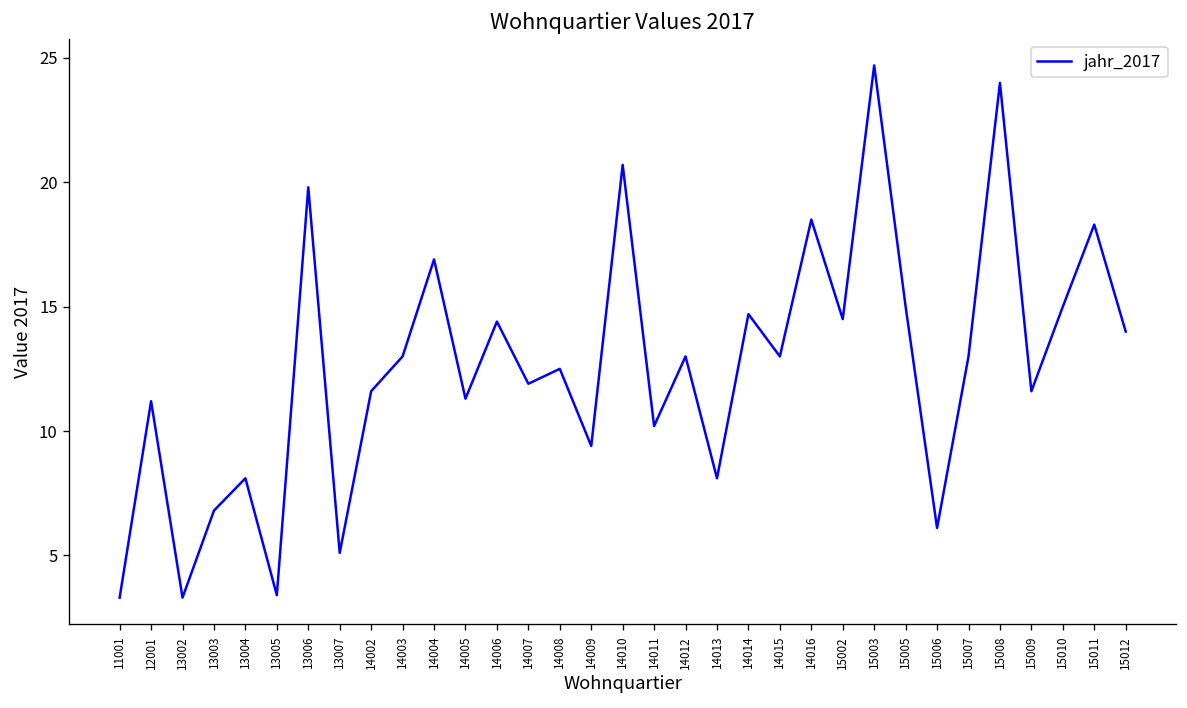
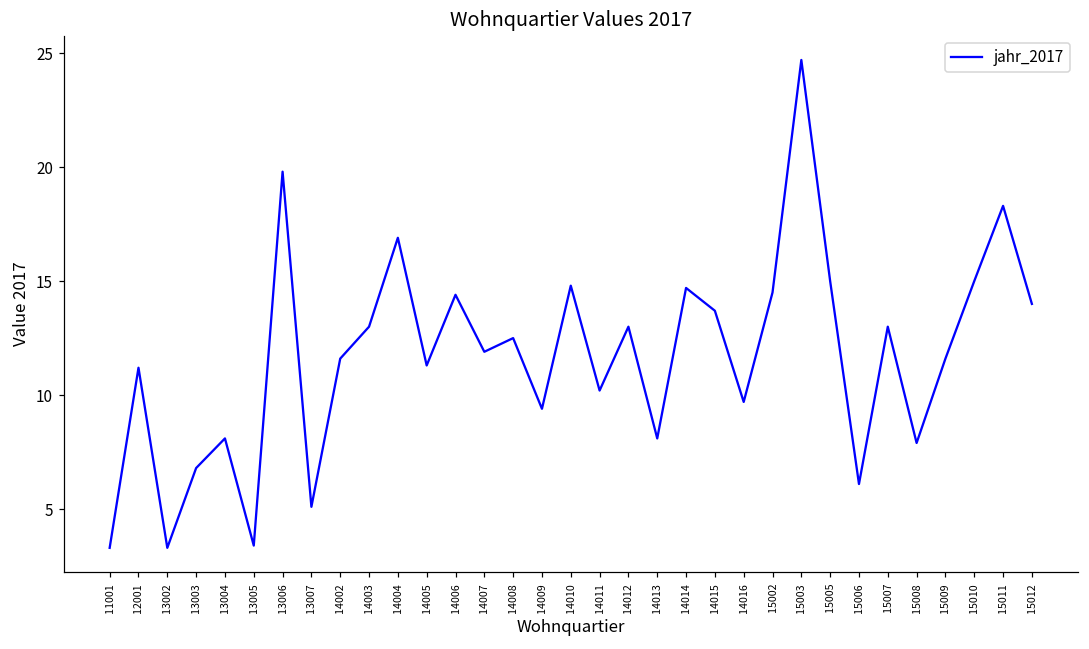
  {
    "11001": 3.3,
    "12001": 11.2,
    "13002": 3.3,
    "13003": 6.8,
    "13004": 8.1,
    "13005": 3.4,
    "13006": 19.8,
    "13007": 5.1,
    "14002": 11.6,
    "14003": 13.0,
    "14004": 16.9,
    "14005": 11.3,
    "14006": 14.4,
    "14007": 11.9,
    "14008": 12.5,
    "14009": 9.4,
-   "14010": 20.7,
+   "14010": 14.8,
    "14011": 10.2,
    "14012": 13.0,
    "14013": 8.1,
    "14014": 14.7,
-   "14015": 13.0,
-   "14016": 18.5,
+   "14015": 13.7,
+   "14016": 9.7,
    "15002": 14.5,
    "15003": 24.7,
    "15005": 15.0,
    "15006": 6.1,
    "15007": 13.0,
-   "15008": 24.0,
+   "15008": 7.9,
    "15009": 11.6,
    "15010": 15.0,
    "15011": 18.3,
    "15012": 14.0
  }
